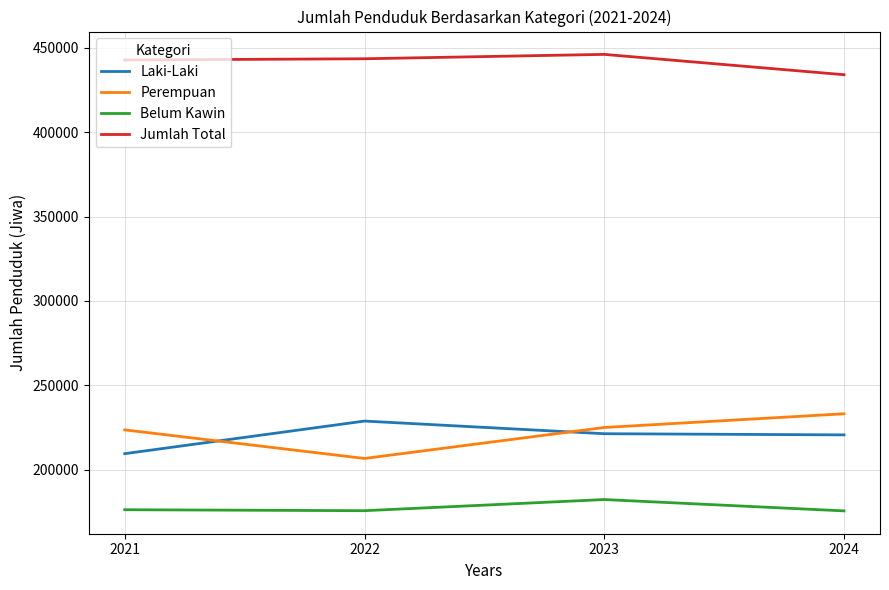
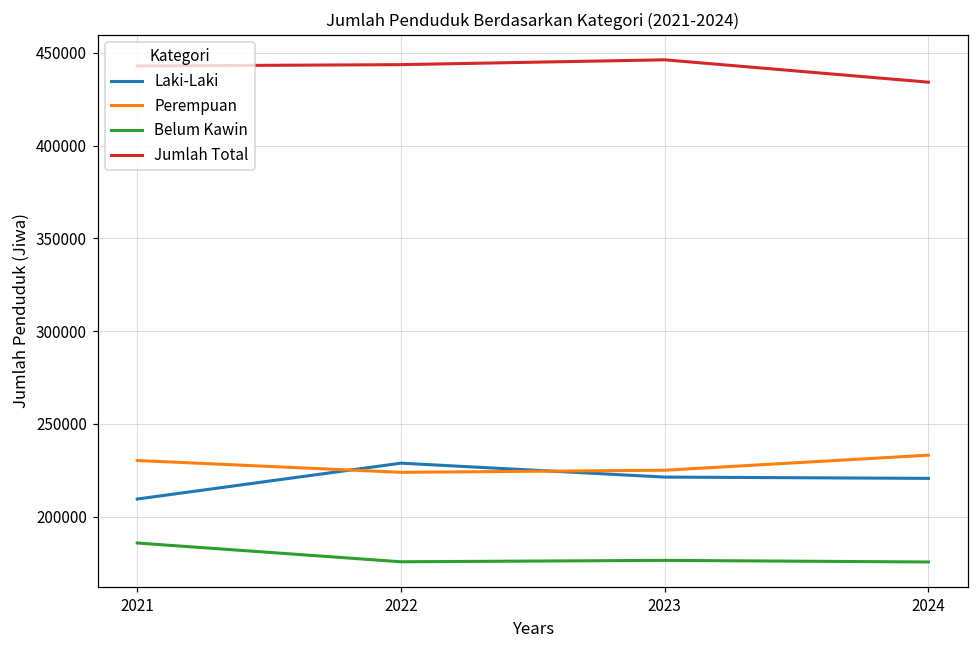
  {
    "Laki-Laki": {
      "2021": 209000,
      "2022": 229000,
      "2023": 221000,
      "2024": 221000
    },
    "Perempuan": {
-     "2021": 224000,
-     "2022": 207000,
+     "2021": 230000,
+     "2022": 224000,
      "2023": 225000,
      "2024": 233000
    },
    "Belum Kawin": {
-     "2021": 176000,
+     "2021": 186000,
      "2022": 176000,
-     "2023": 182000,
+     "2023": 176000,
      "2024": 175000
    },
    "Jumlah Total": {
      "2022": 444000,
      "2023": 446000,
      "2024": 434000
    }
  }
